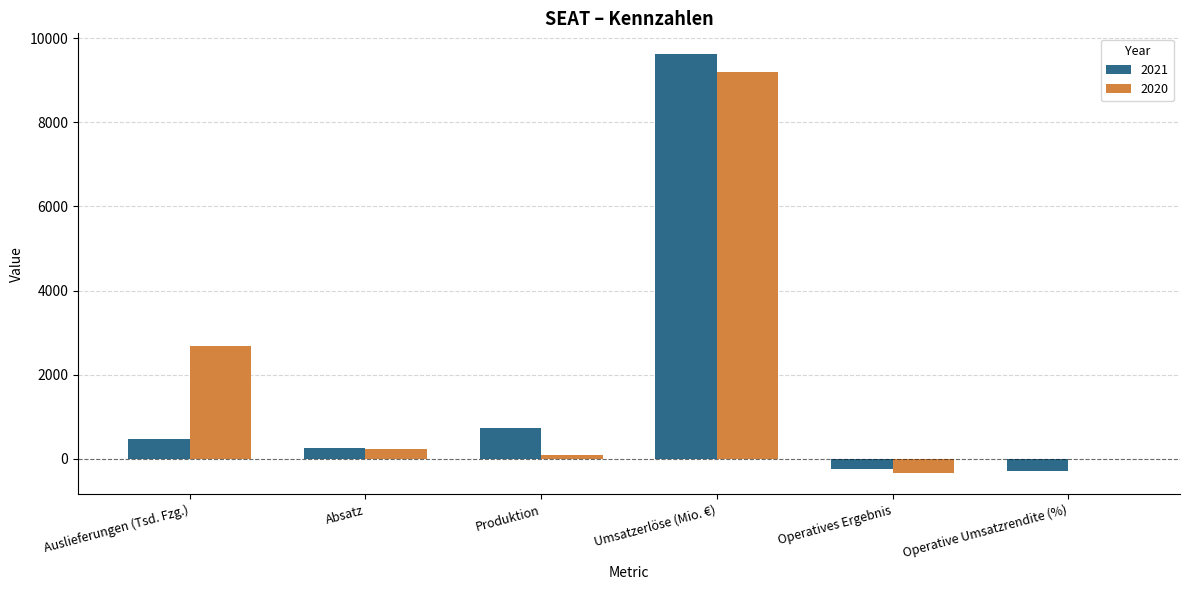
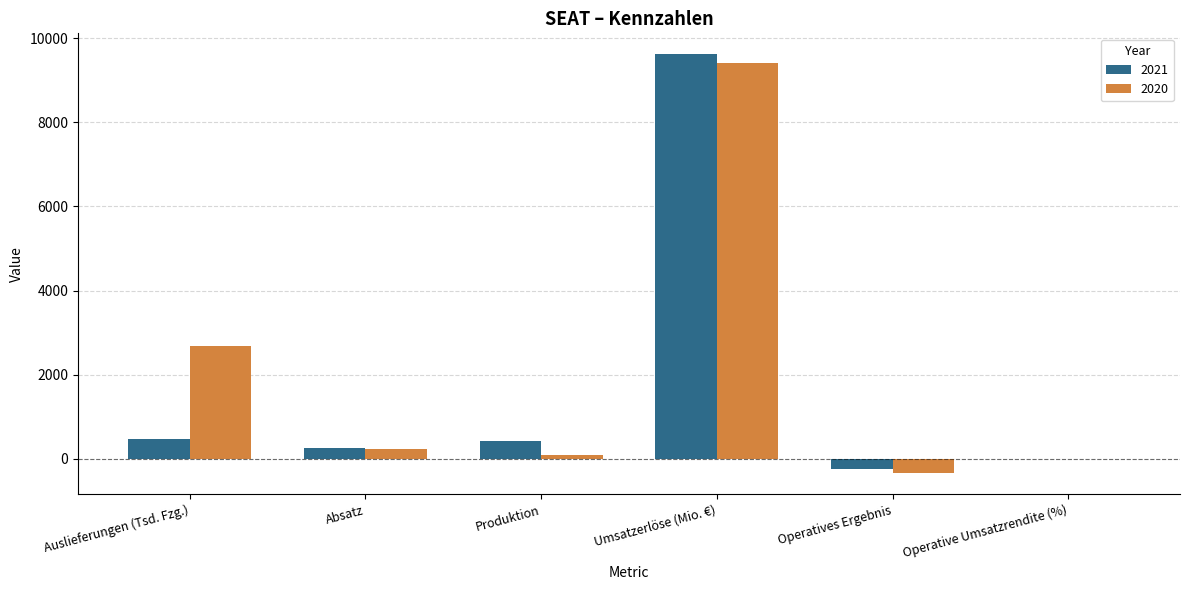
  {
    "2021": {
      "Auslieferungen (Tsd. Fzg.)": 500,
      "Absatz": 300,
-     "Produktion": 700,
+     "Produktion": 400,
      "Umsatzerlöse (Mio. €)": 9600,
      "Operatives Ergebnis": -200,
-     "Operative Umsatzrendite (%)": -300
+     "Operative Umsatzrendite (%)": 0
    },
    "2020": {
      "Auslieferungen (Tsd. Fzg.)": 2700,
      "Absatz": 200,
      "Produktion": 100,
-     "Umsatzerlöse (Mio. €)": 9200,
+     "Umsatzerlöse (Mio. €)": 9400,
      "Operatives Ergebnis": -300
    }
  }
